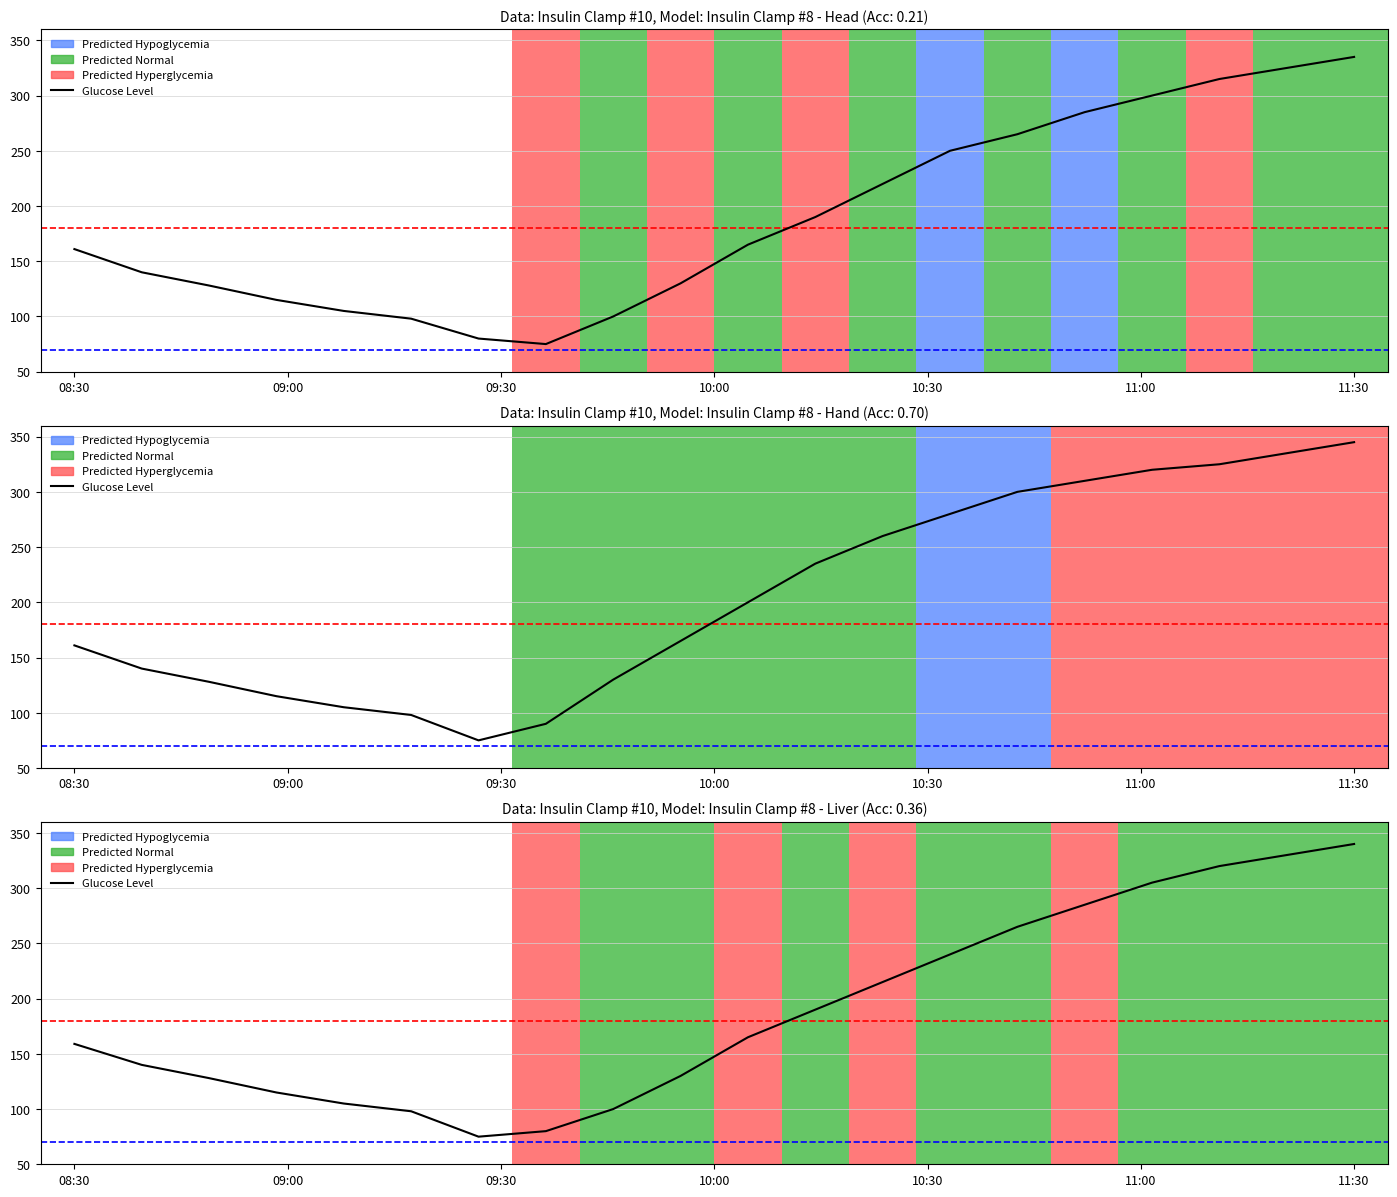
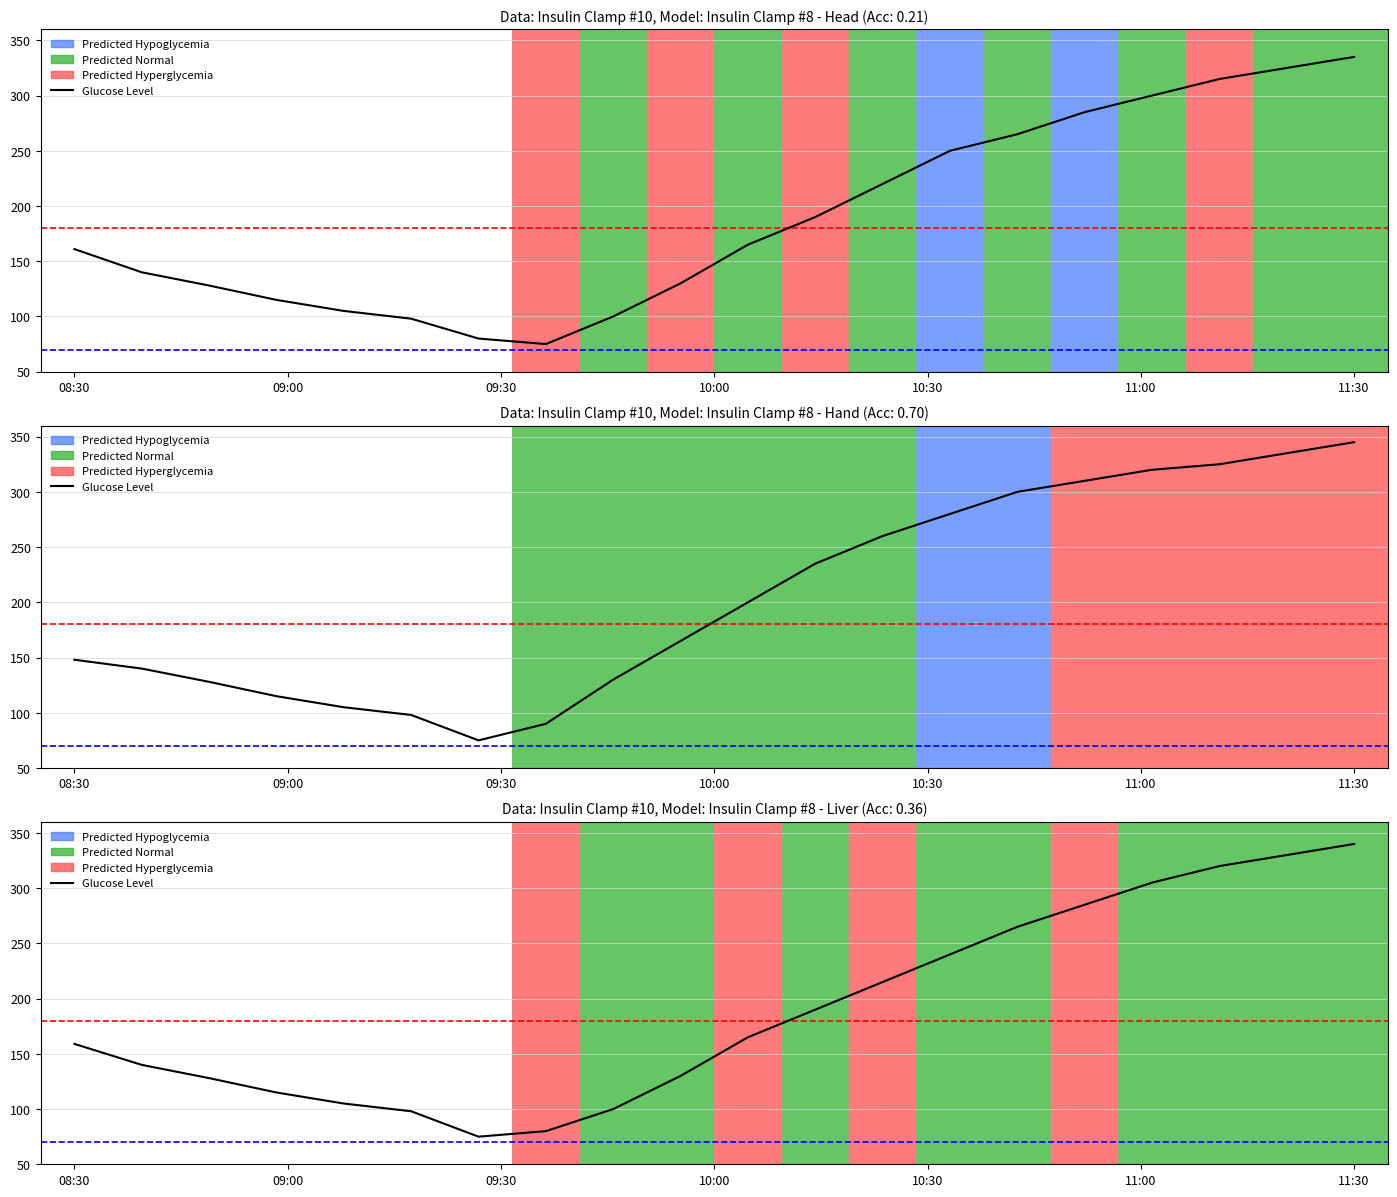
  {
    "Data: Insulin Clamp #10, Model: Insulin Clamp #8 - Head (Acc: 0.21)": {
      "08:30": 161
    },
    "Data: Insulin Clamp #10, Model: Insulin Clamp #8 - Hand (Acc: 0.70)": {
-     "08:30": 161
+     "08:30": 148
    },
    "Data: Insulin Clamp #10, Model: Insulin Clamp #8 - Liver (Acc: 0.36)": {
      "08:30": 159
    }
  }
